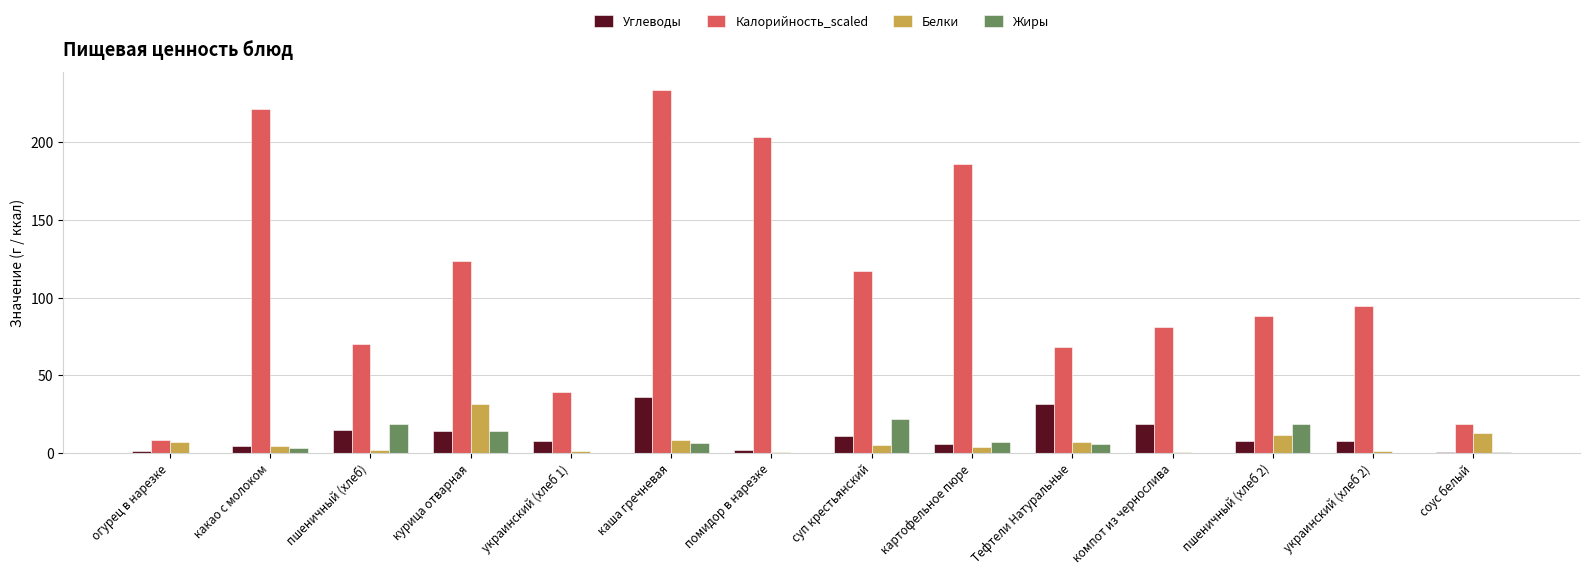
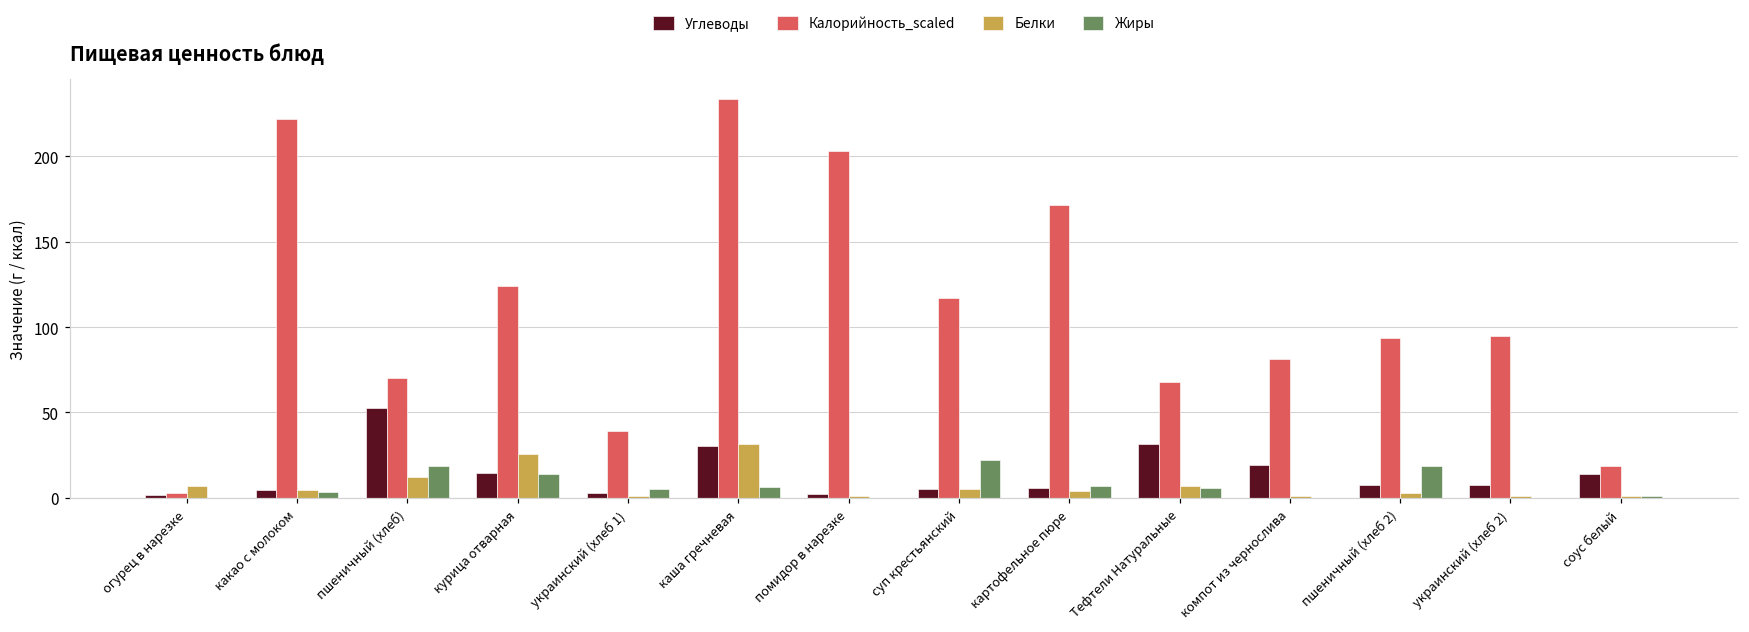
  {
    "Углеводы": {
      "какао с молоком": 5,
-     "пшеничный (хлеб)": 15,
+     "пшеничный (хлеб)": 52,
      "курица отварная": 15,
-     "украинский (хлеб 1)": 8,
-     "каша гречневая": 36,
+     "украинский (хлеб 1)": 3,
+     "каша гречневая": 30,
      "помидор в нарезке": 2,
-     "суп крестьянский": 11,
+     "суп крестьянский": 5,
      "картофельное пюре": 6,
      "Тефтели Натуральные": 32,
      "компот из чернослива": 19,
      "пшеничный (хлеб 2)": 8,
      "украинский (хлеб 2)": 8,
-     "соус белый": 1
+     "соус белый": 14
    },
    "Калорийность_scaled": {
-     "огурец в нарезке": 9,
+     "огурец в нарезке": 3,
      "какао с молоком": 222,
      "пшеничный (хлеб)": 70,
      "курица отварная": 124,
      "украинский (хлеб 1)": 39,
      "каша гречневая": 234,
      "помидор в нарезке": 203,
      "суп крестьянский": 117,
-     "картофельное пюре": 186,
+     "картофельное пюре": 172,
      "Тефтели Натуральные": 68,
      "компот из чернослива": 81,
-     "пшеничный (хлеб 2)": 89,
+     "пшеничный (хлеб 2)": 94,
      "украинский (хлеб 2)": 95,
      "соус белый": 19
    },
    "Белки": {
      "огурец в нарезке": 7,
      "какао с молоком": 5,
-     "пшеничный (хлеб)": 2,
-     "курица отварная": 31,
-     "каша гречневая": 8,
+     "пшеничный (хлеб)": 12,
+     "курица отварная": 26,
+     "каша гречневая": 32,
      "суп крестьянский": 5,
      "картофельное пюре": 4,
      "Тефтели Натуральные": 7,
-     "пшеничный (хлеб 2)": 12,
-     "соус белый": 13
+     "пшеничный (хлеб 2)": 3,
+     "соус белый": 1
    },
    "Жиры": {
      "какао с молоком": 4,
      "пшеничный (хлеб)": 19,
      "курица отварная": 14,
-     "украинский (хлеб 1)": 0,
+     "украинский (хлеб 1)": 6,
      "каша гречневая": 6,
      "помидор в нарезке": 0,
      "суп крестьянский": 22,
      "картофельное пюре": 7,
      "Тефтели Натуральные": 6,
      "компот из чернослива": 0,
      "пшеничный (хлеб 2)": 19
    }
  }
